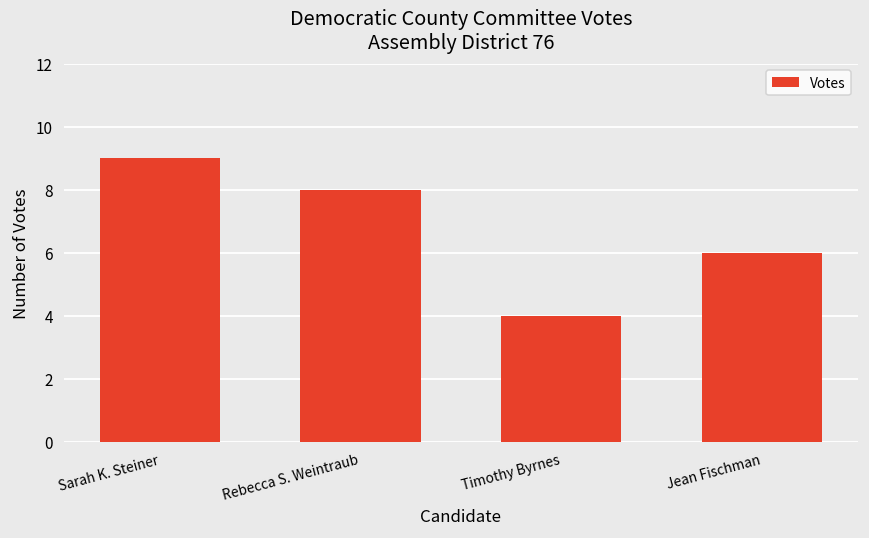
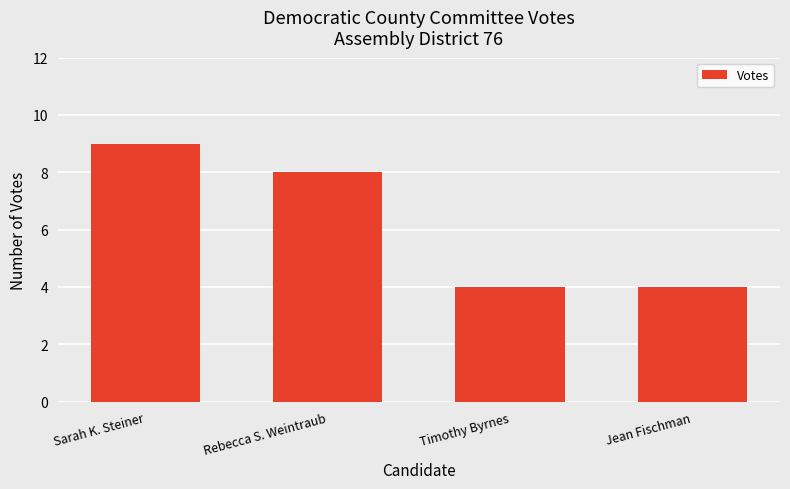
  {
    "Sarah K. Steiner": 9,
    "Rebecca S. Weintraub": 8,
    "Timothy Byrnes": 4,
-   "Jean Fischman": 6
+   "Jean Fischman": 4
  }
